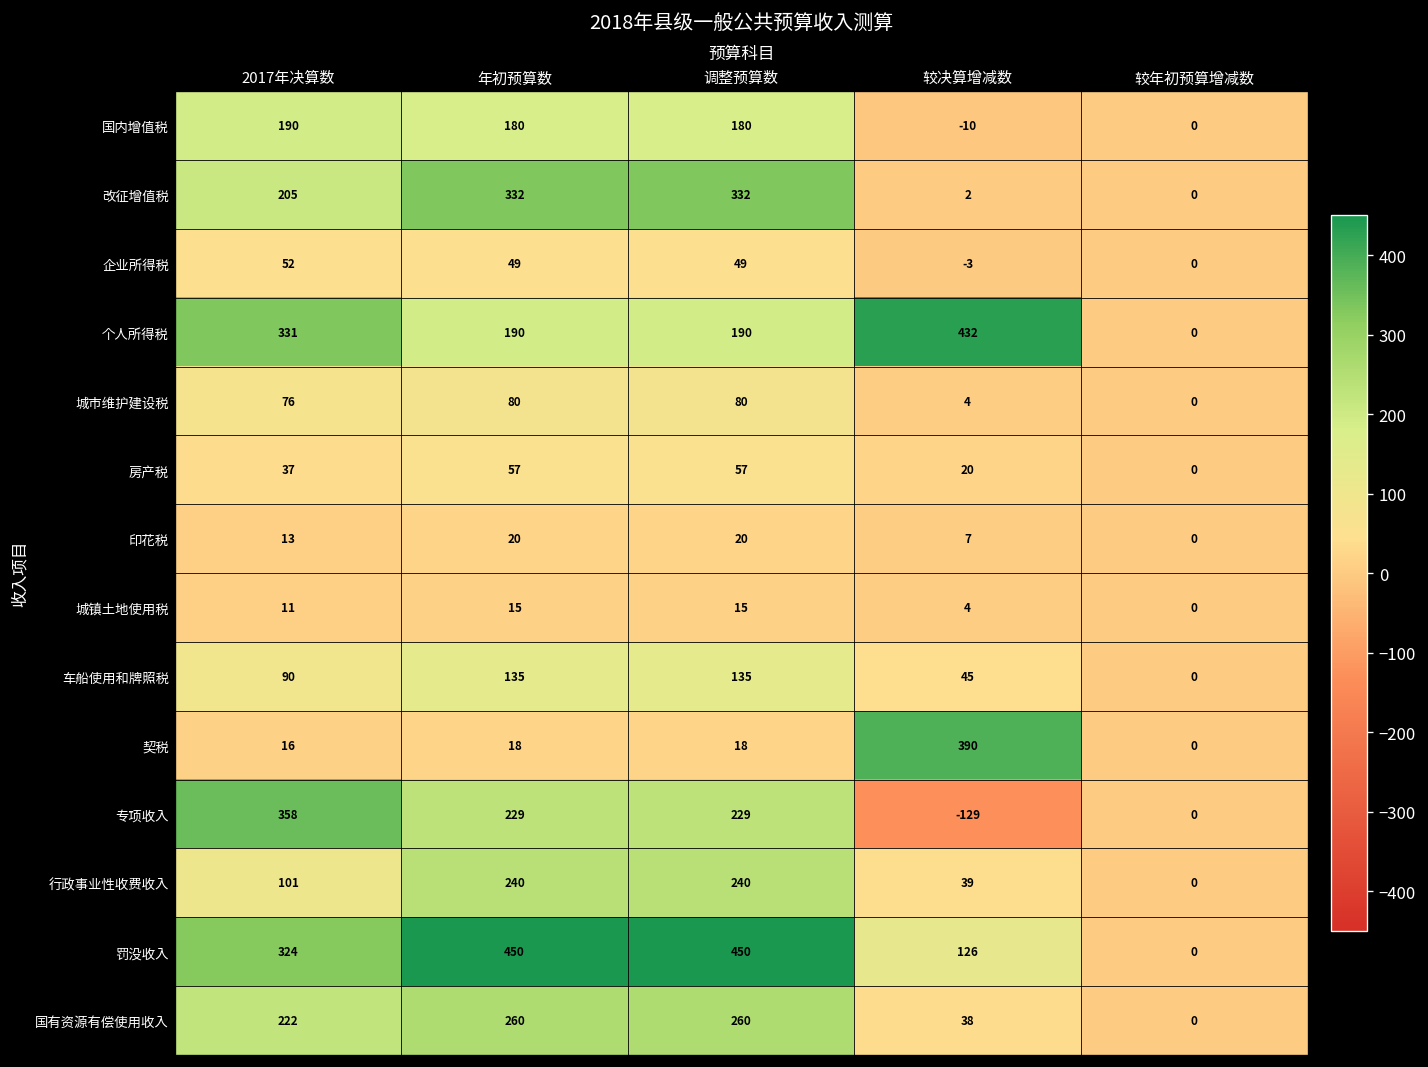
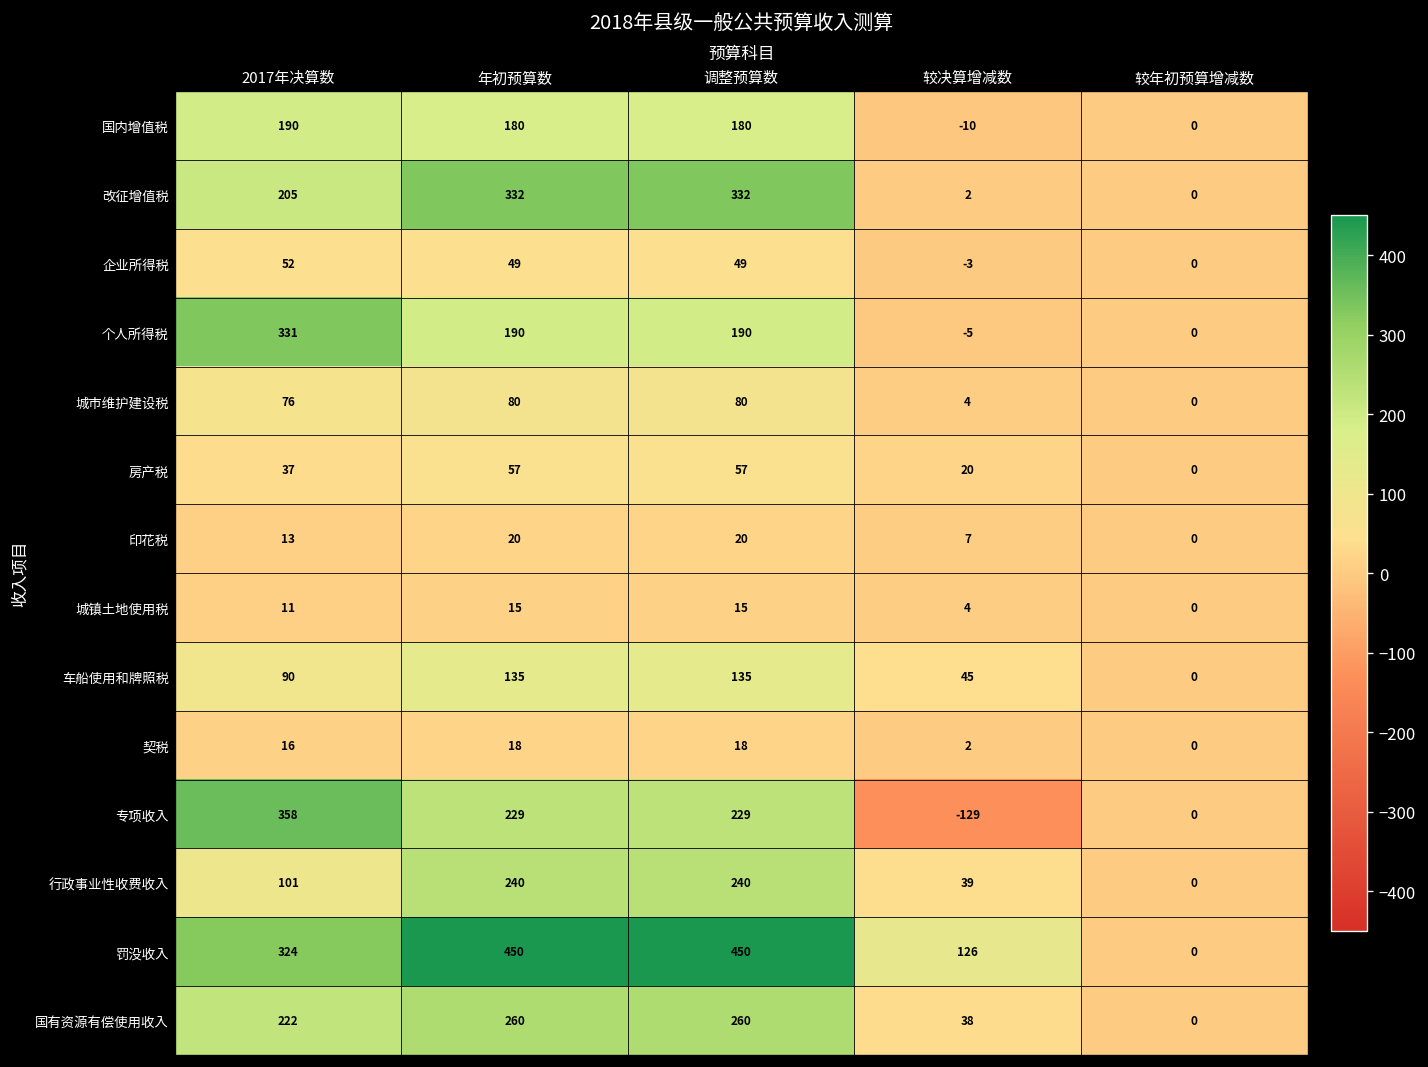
  {
    "国内增值税": {
      "2017年决算数": 190,
      "年初预算数": 180,
      "调整预算数": 180,
      "较决算增减数": -10,
      "较年初预算增减数": 0
    },
    "改征增值税": {
      "2017年决算数": 205,
      "年初预算数": 332,
      "调整预算数": 332,
      "较决算增减数": 2,
      "较年初预算增减数": 0
    },
    "企业所得税": {
      "2017年决算数": 52,
      "年初预算数": 49,
      "调整预算数": 49,
      "较决算增减数": -3,
      "较年初预算增减数": 0
    },
    "个人所得税": {
      "2017年决算数": 331,
      "年初预算数": 190,
      "调整预算数": 190,
-     "较决算增减数": 432,
+     "较决算增减数": -5,
      "较年初预算增减数": 0
    },
    "城市维护建设税": {
      "2017年决算数": 76,
      "年初预算数": 80,
      "调整预算数": 80,
      "较决算增减数": 4,
      "较年初预算增减数": 0
    },
    "房产税": {
      "2017年决算数": 37,
      "年初预算数": 57,
      "调整预算数": 57,
      "较决算增减数": 20,
      "较年初预算增减数": 0
    },
    "印花税": {
      "2017年决算数": 13,
      "年初预算数": 20,
      "调整预算数": 20,
      "较决算增减数": 7,
      "较年初预算增减数": 0
    },
    "城镇土地使用税": {
      "2017年决算数": 11,
      "年初预算数": 15,
      "调整预算数": 15,
      "较决算增减数": 4,
      "较年初预算增减数": 0
    },
    "车船使用和牌照税": {
      "2017年决算数": 90,
      "年初预算数": 135,
      "调整预算数": 135,
      "较决算增减数": 45,
      "较年初预算增减数": 0
    },
    "契税": {
      "2017年决算数": 16,
      "年初预算数": 18,
      "调整预算数": 18,
-     "较决算增减数": 390,
+     "较决算增减数": 2,
      "较年初预算增减数": 0
    },
    "专项收入": {
      "2017年决算数": 358,
      "年初预算数": 229,
      "调整预算数": 229,
      "较决算增减数": -129,
      "较年初预算增减数": 0
    },
    "行政事业性收费收入": {
      "2017年决算数": 101,
      "年初预算数": 240,
      "调整预算数": 240,
      "较决算增减数": 39,
      "较年初预算增减数": 0
    },
    "罚没收入": {
      "2017年决算数": 324,
      "年初预算数": 450,
      "调整预算数": 450,
      "较决算增减数": 126,
      "较年初预算增减数": 0
    },
    "国有资源有偿使用收入": {
      "2017年决算数": 222,
      "年初预算数": 260,
      "调整预算数": 260,
      "较决算增减数": 38,
      "较年初预算增减数": 0
    }
  }
